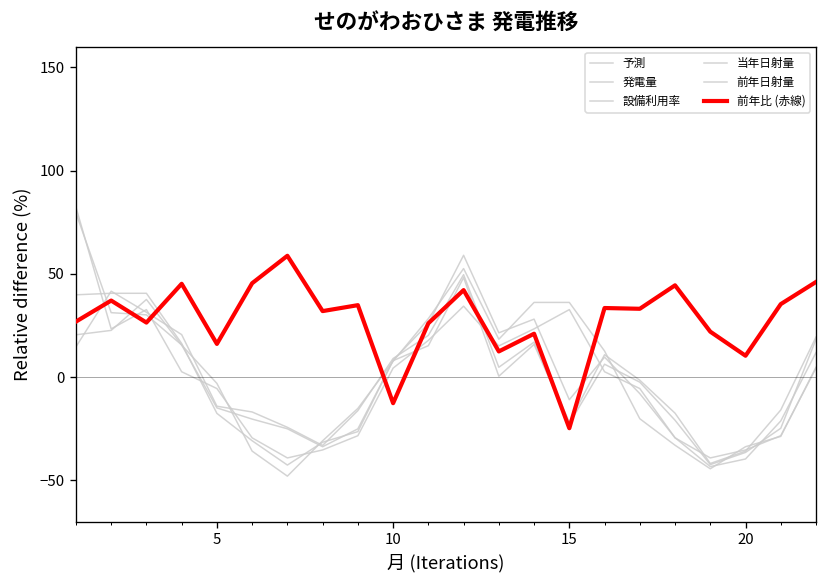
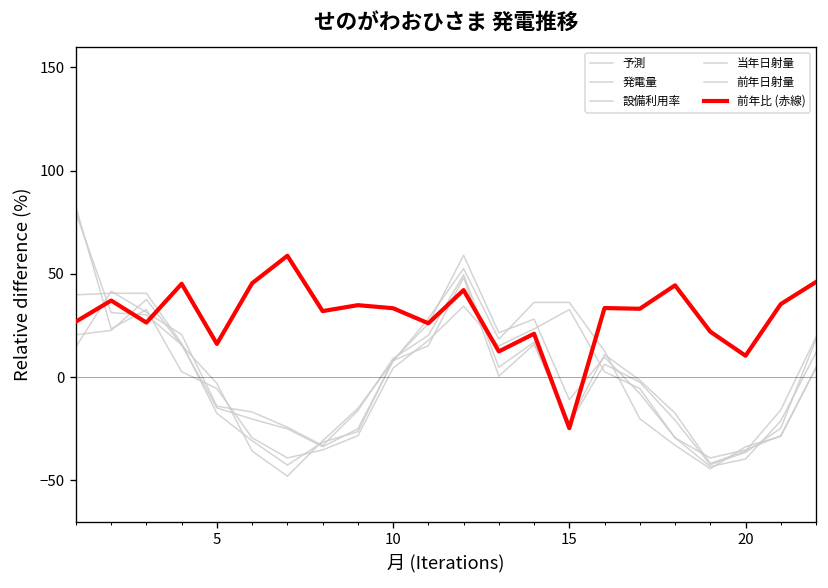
  {
    "前年比 (赤線)": {
      "5": 16,
-     "10": -13,
+     "10": 33,
      "15": -25,
      "20": 10
    }
  }
